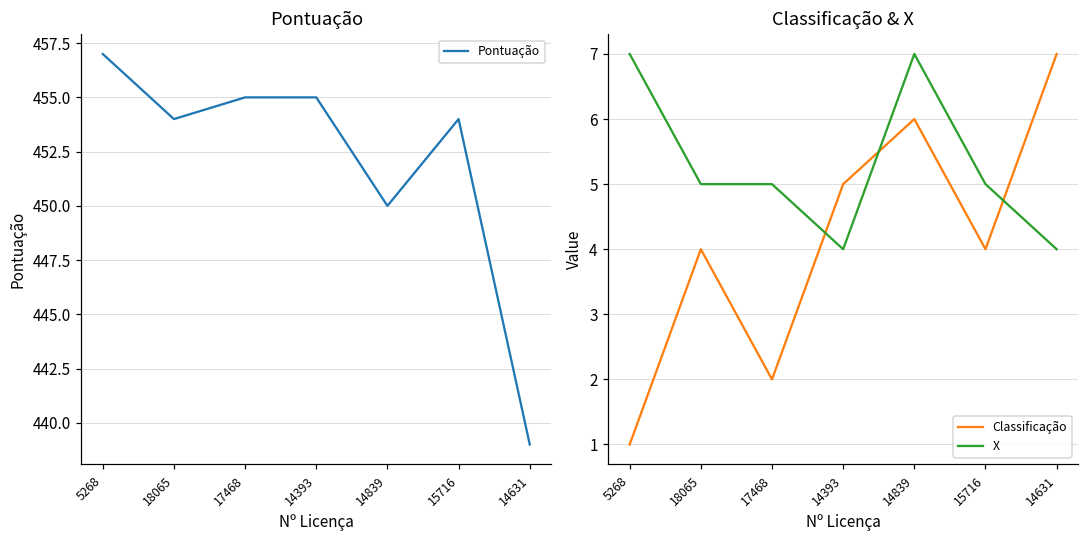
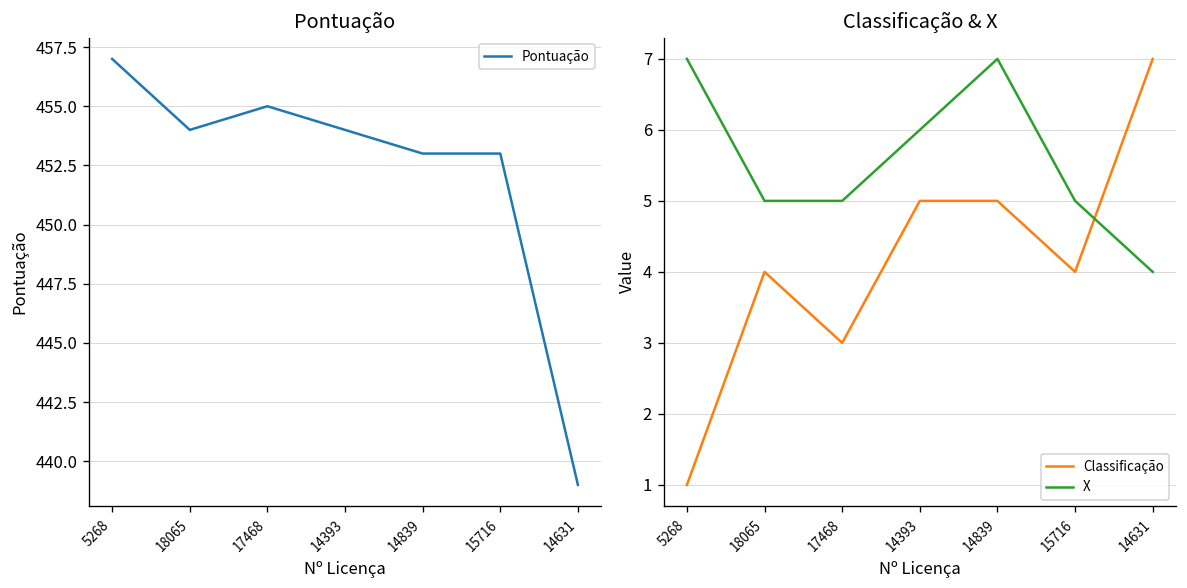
  {
    "Pontuação": {
      "5268": 457,
      "18065": 454,
      "17468": 455,
-     "14393": 455,
-     "14839": 450,
-     "15716": 454,
+     "14393": 454,
+     "14839": 453,
+     "15716": 453,
      "14631": 439
    },
    "Classificação & X": {
      "Classificação": {
        "5268": 1,
        "18065": 4,
-       "17468": 2,
+       "17468": 3,
        "14393": 5,
-       "14839": 6,
+       "14839": 5,
        "15716": 4,
        "14631": 7
      },
      "X": {
        "5268": 7,
        "18065": 5,
        "17468": 5,
-       "14393": 4,
+       "14393": 6,
        "14839": 7,
        "15716": 5,
        "14631": 4
      }
    }
  }
